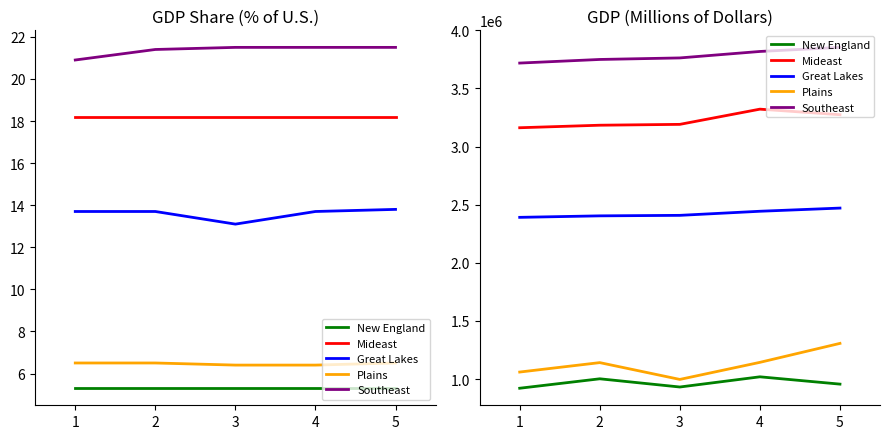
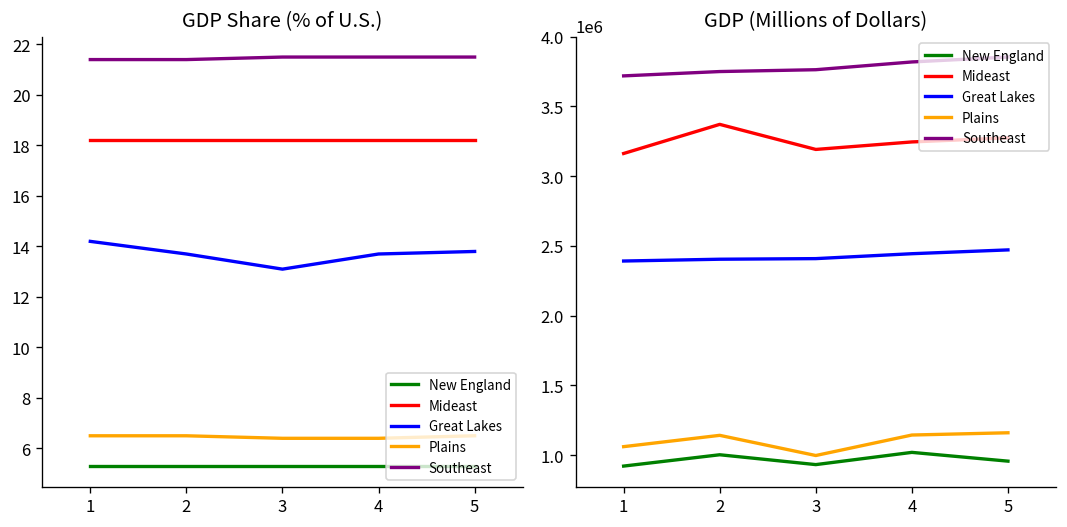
  {
    "GDP Share (% of U.S.)": {
      "New England": {
        "1": 5.3,
        "2": 5.3,
        "3": 5.3,
        "4": 5.3
      },
      "Mideast": {
        "1": 18.2,
        "2": 18.2,
        "3": 18.2,
        "4": 18.2,
        "5": 18.2
      },
      "Great Lakes": {
-       "1": 13.7,
+       "1": 14.2,
        "2": 13.7,
        "3": 13.1,
        "4": 13.7,
        "5": 13.8
      },
      "Plains": {
        "1": 6.5,
        "2": 6.5,
        "3": 6.4,
        "4": 6.4
      },
      "Southeast": {
-       "1": 20.9,
+       "1": 21.4,
        "2": 21.4,
        "3": 21.5,
        "4": 21.5,
        "5": 21.5
      }
    },
    "GDP (Millions of Dollars)": {
      "New England": {
        "1": 920000,
        "2": 1000000,
        "3": 930000,
        "4": 1020000,
        "5": 960000
      },
      "Mideast": {
        "1": 3160000,
-       "2": 3180000,
+       "2": 3370000,
        "3": 3190000,
-       "4": 3320000
+       "4": 3240000
      },
      "Great Lakes": {
        "1": 2390000,
        "2": 2400000,
        "3": 2410000,
        "4": 2440000,
        "5": 2470000
      },
      "Plains": {
        "1": 1060000,
        "2": 1140000,
        "3": 1000000,
        "4": 1140000,
-       "5": 1310000
+       "5": 1160000
      },
      "Southeast": {
        "1": 3720000,
        "2": 3750000,
        "3": 3760000,
        "4": 3820000
      }
    }
  }
